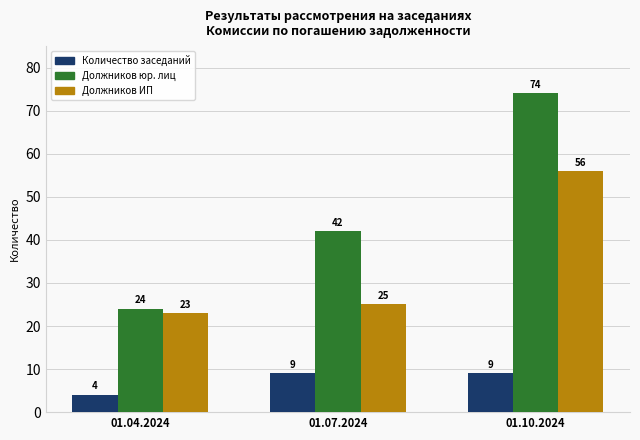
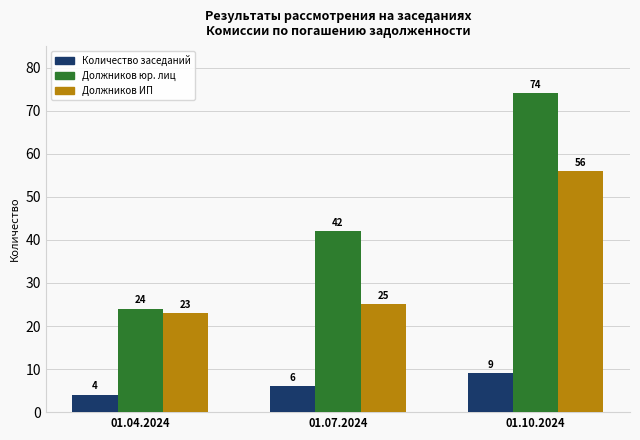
  {
    "Количество заседаний": {
      "01.04.2024": 4,
-     "01.07.2024": 9,
+     "01.07.2024": 6,
      "01.10.2024": 9
    },
    "Должников юр. лиц": {
      "01.04.2024": 24,
      "01.07.2024": 42,
      "01.10.2024": 74
    },
    "Должников ИП": {
      "01.04.2024": 23,
      "01.07.2024": 25,
      "01.10.2024": 56
    }
  }
